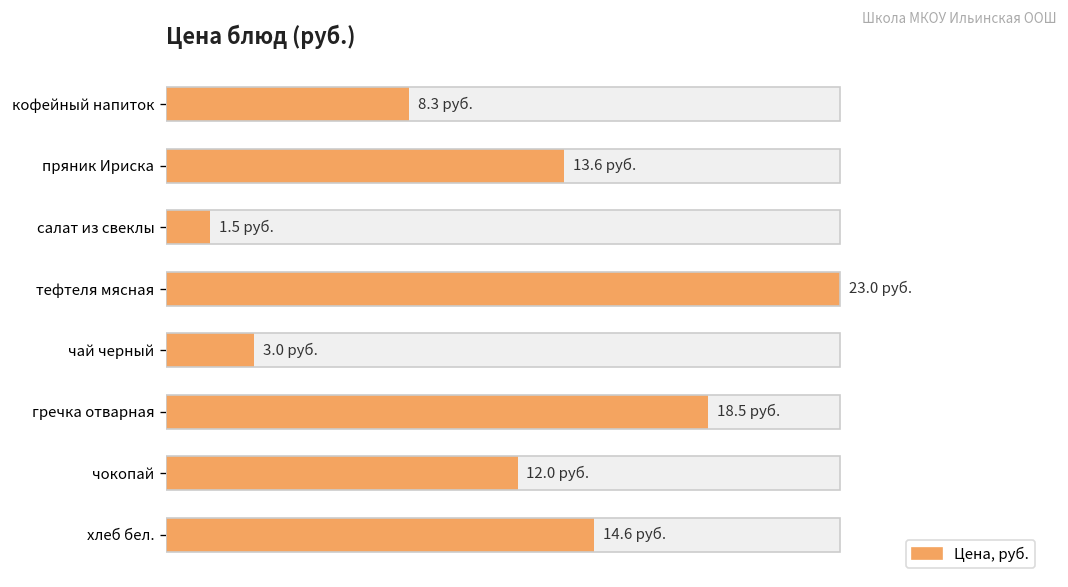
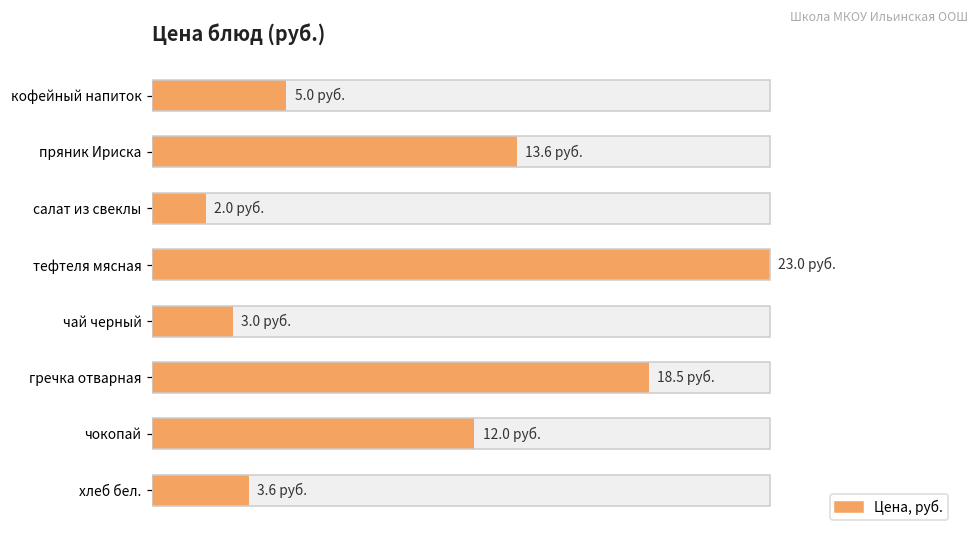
  {
    "Цена, руб.": {
-     "кофейный напиток": 8.3,
-     "салат из свеклы": 1.5,
+     "кофейный напиток": 5.0,
+     "салат из свеклы": 2.0,
      "тефтеля мясная": 23.0,
-     "хлеб бел.": 14.6
+     "хлеб бел.": 3.6
    }
  }
